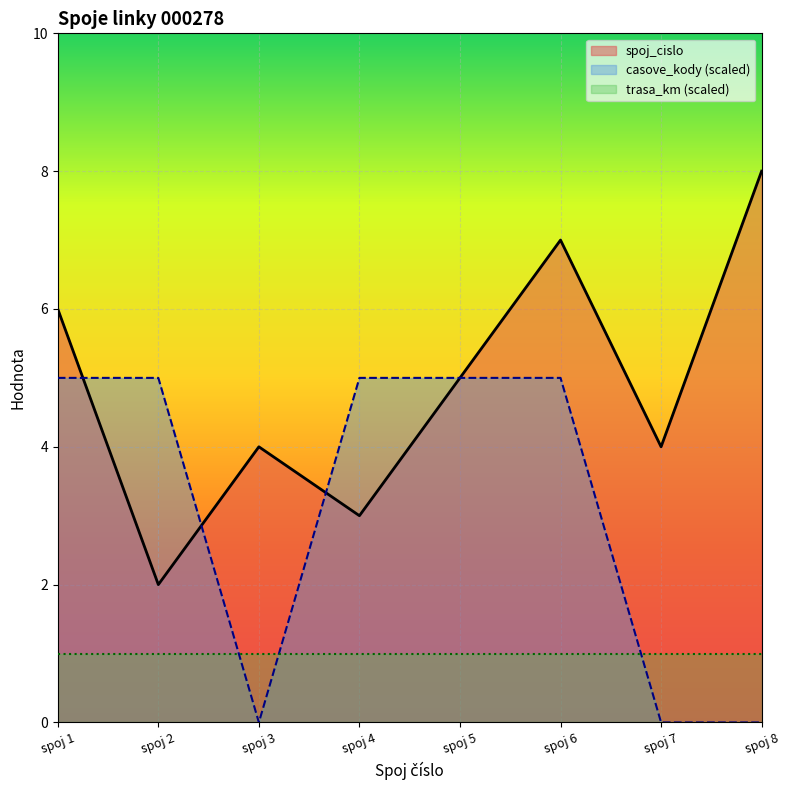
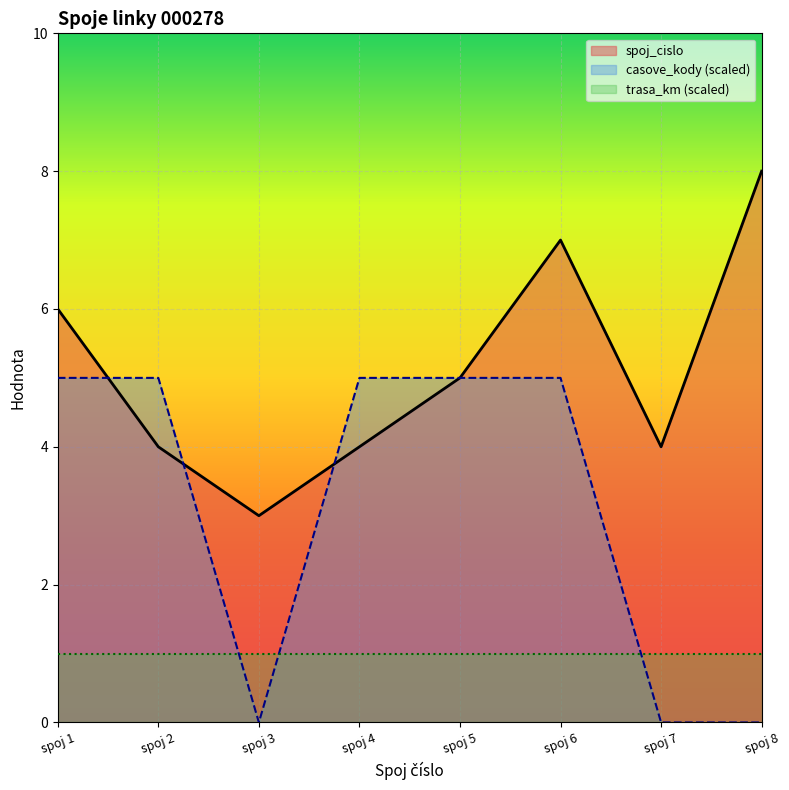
  {
    "spoj_cislo": {
      "spoj 1": 6,
-     "spoj 2": 2,
-     "spoj 3": 4,
-     "spoj 4": 3,
+     "spoj 2": 4,
+     "spoj 3": 3,
+     "spoj 4": 4,
      "spoj 6": 7,
      "spoj 7": 4,
      "spoj 8": 8
    },
    "casove_kody (scaled)": {
      "spoj 1": 5,
      "spoj 2": 5,
      "spoj 3": 0,
      "spoj 4": 5,
      "spoj 6": 5,
      "spoj 7": 0,
      "spoj 8": 0
    },
    "trasa_km (scaled)": {
      "spoj 1": 1,
      "spoj 2": 1,
      "spoj 3": 1,
      "spoj 4": 1,
      "spoj 5": 1,
      "spoj 6": 1,
      "spoj 7": 1,
      "spoj 8": 1
    }
  }
